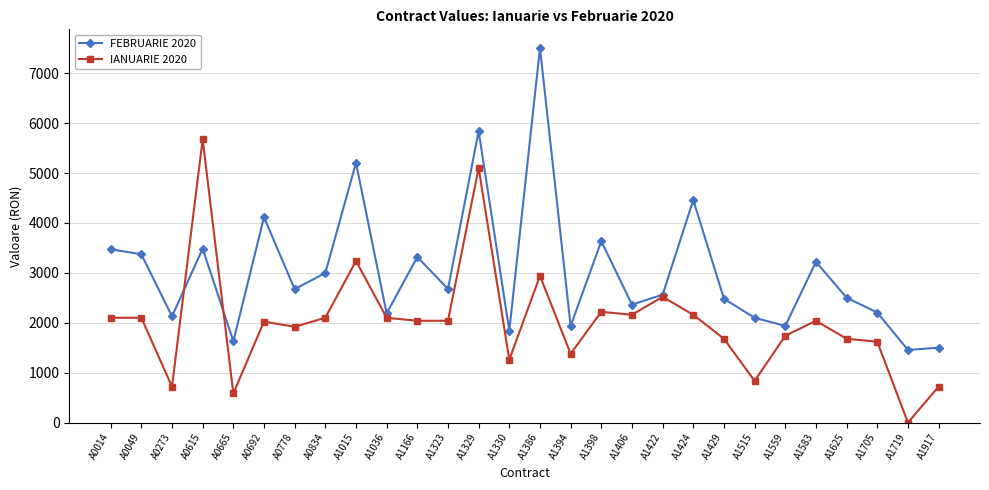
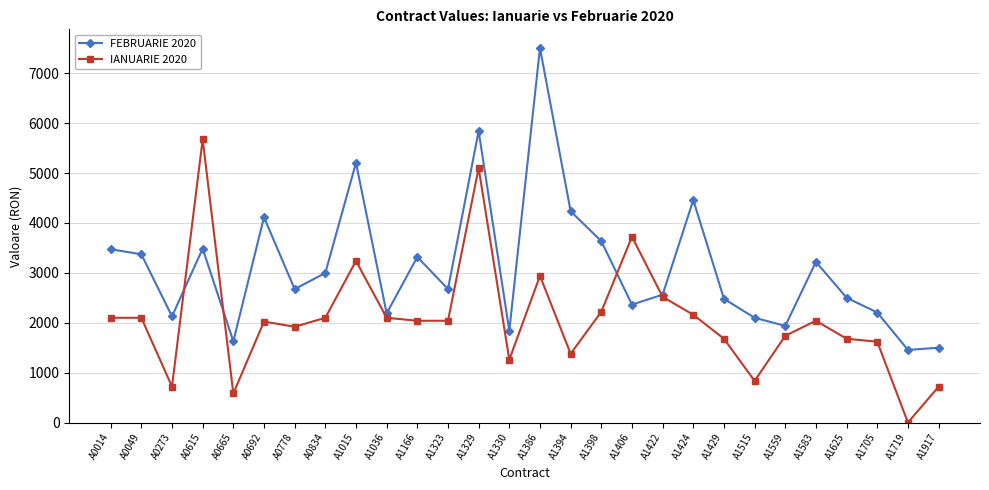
  {
    "FEBRUARIE 2020": {
      "A0014": 3500,
      "A0049": 3400,
      "A0273": 2100,
      "A0615": 3500,
      "A0665": 1600,
      "A0692": 4100,
      "A0778": 2700,
      "A0834": 3000,
      "A1015": 5200,
      "A1036": 2200,
      "A1166": 3300,
      "A1323": 2700,
      "A1329": 5800,
      "A1330": 1800,
      "A1386": 7500,
-     "A1394": 1900,
+     "A1394": 4200,
      "A1398": 3600,
      "A1406": 2400,
      "A1424": 4500,
      "A1429": 2500,
      "A1515": 2100,
      "A1559": 1900,
      "A1583": 3200,
      "A1625": 2500,
      "A1705": 2200,
      "A1719": 1500,
      "A1917": 1500
    },
    "IANUARIE 2020": {
      "A0014": 2100,
      "A0049": 2100,
      "A0273": 700,
      "A0615": 5700,
      "A0665": 600,
      "A0692": 2000,
      "A0778": 1900,
      "A0834": 2100,
      "A1015": 3200,
      "A1036": 2100,
      "A1166": 2000,
      "A1323": 2000,
      "A1329": 5100,
      "A1330": 1300,
      "A1386": 2900,
      "A1394": 1400,
      "A1398": 2200,
-     "A1406": 2200,
+     "A1406": 3700,
      "A1424": 2200,
      "A1429": 1700,
      "A1515": 800,
      "A1559": 1700,
      "A1583": 2000,
      "A1625": 1700,
      "A1705": 1600,
      "A1719": 0,
      "A1917": 700
    }
  }
